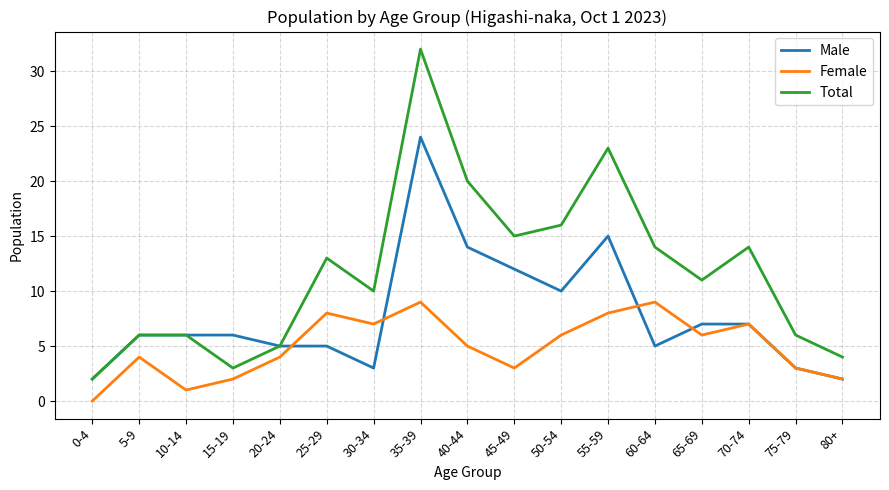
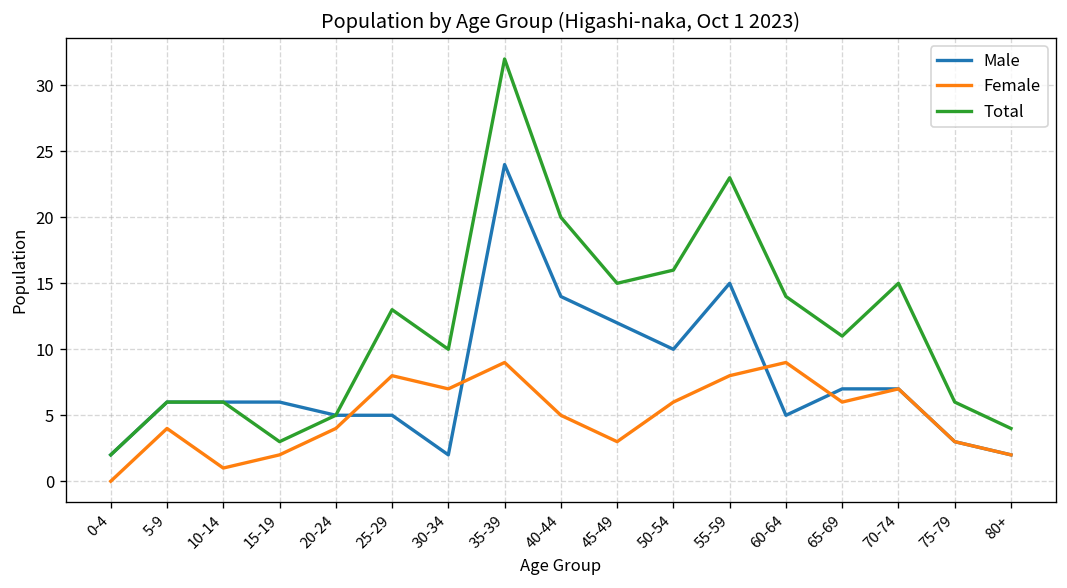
  {
    "Male": {
      "15-19": 6,
      "25-29": 5,
-     "30-34": 3,
+     "30-34": 2,
      "35-39": 24,
      "40-44": 14,
      "45-49": 12,
      "50-54": 10,
      "55-59": 15,
      "60-64": 5,
      "65-69": 7
    },
    "Female": {
      "0-4": 0,
      "5-9": 4,
      "10-14": 1,
      "15-19": 2,
      "20-24": 4,
      "25-29": 8,
      "30-34": 7,
      "35-39": 9,
      "40-44": 5,
      "45-49": 3,
      "50-54": 6,
      "55-59": 8,
      "60-64": 9,
      "65-69": 6
    },
    "Total": {
      "15-19": 3,
      "25-29": 13,
      "30-34": 10,
      "35-39": 32,
      "40-44": 20,
      "45-49": 15,
      "50-54": 16,
      "55-59": 23,
      "60-64": 14,
      "65-69": 11,
-     "70-74": 14,
+     "70-74": 15,
      "75-79": 6,
      "80+": 4
    }
  }
